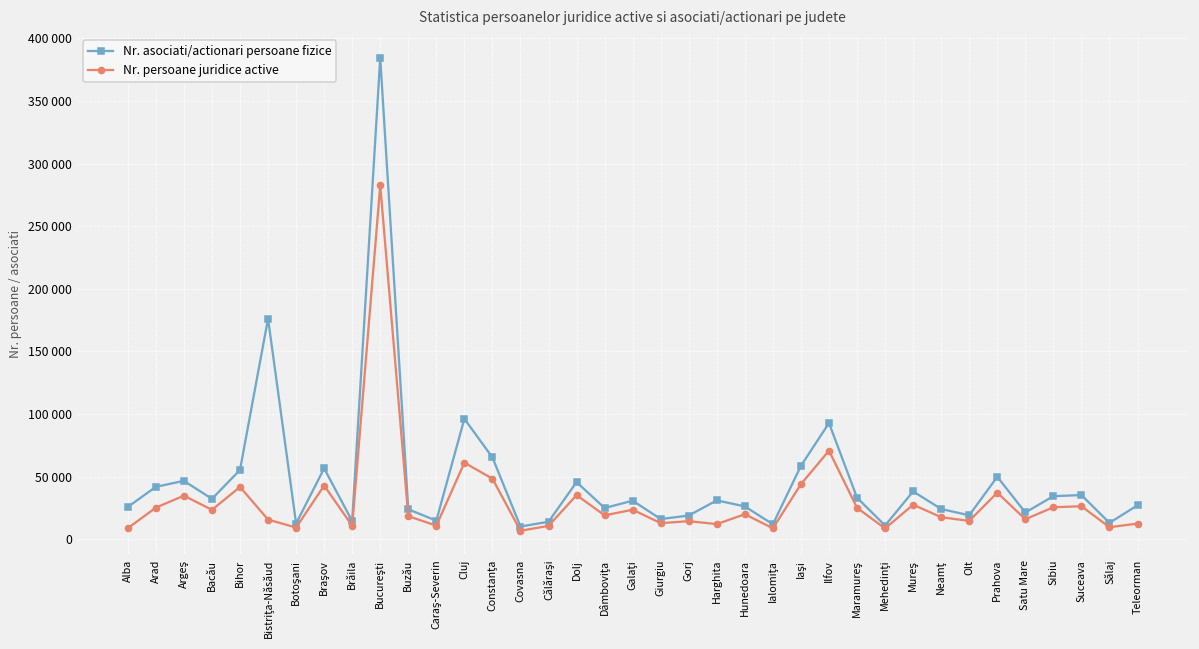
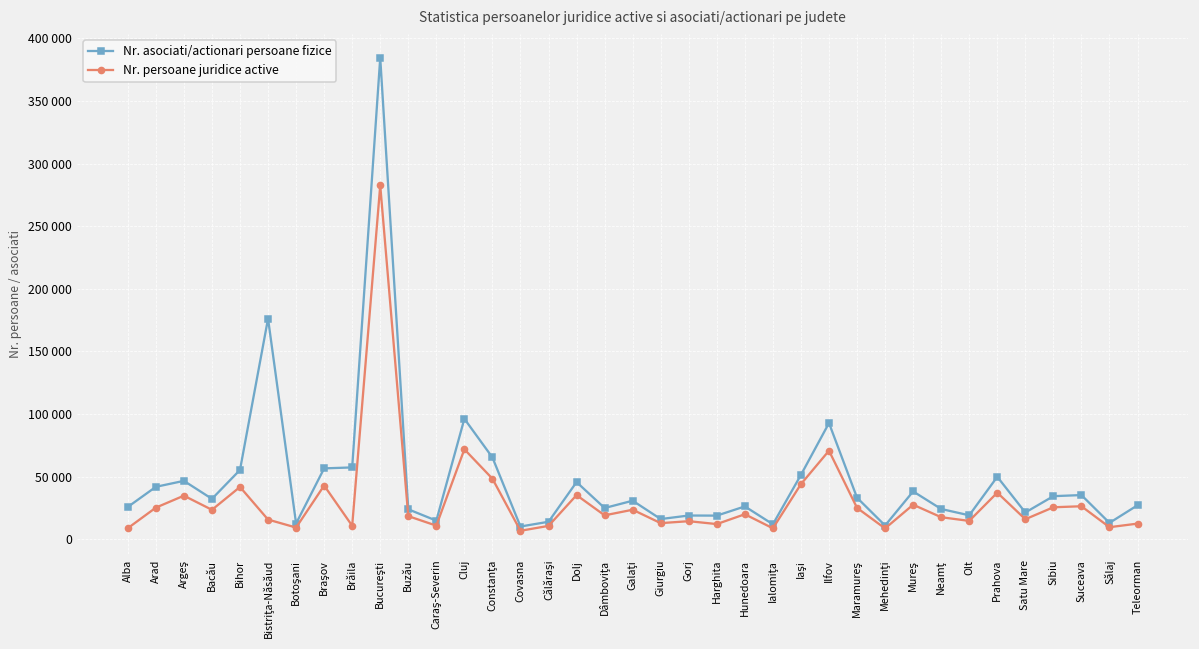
  {
    "Nr. asociati/actionari persoane fizice": {
      "Alba": 26000,
      "Arad": 42000,
      "Argeş": 47000,
      "Bacău": 32000,
      "Bihor": 55000,
      "Bistriţa-Năsăud": 176000,
      "Botoşani": 13000,
      "Braşov": 57000,
-     "Brăila": 15000,
+     "Brăila": 57000,
      "Bucureşti": 384000,
      "Buzău": 24000,
      "Caraş-Severin": 15000,
      "Cluj": 96000,
      "Constanţa": 65000,
      "Covasna": 10000,
      "Călăraşi": 14000,
      "Dolj": 46000,
      "Dâmboviţa": 25000,
      "Galaţi": 31000,
      "Giurgiu": 16000,
      "Gorj": 19000,
-     "Harghita": 31000,
+     "Harghita": 19000,
      "Hunedoara": 26000,
      "Ialomiţa": 12000,
-     "Iaşi": 59000,
+     "Iaşi": 52000,
      "Ilfov": 93000,
      "Maramureş": 33000,
      "Mehedinţi": 11000,
      "Mureş": 38000,
      "Neamţ": 24000,
      "Olt": 19000,
      "Prahova": 50000,
      "Satu Mare": 21000,
      "Sibiu": 35000,
      "Suceava": 35000,
      "Sălaj": 13000,
      "Teleorman": 27000
    },
    "Nr. persoane juridice active": {
      "Alba": 9000,
      "Arad": 25000,
      "Argeş": 35000,
      "Bacău": 24000,
      "Bihor": 42000,
      "Bistriţa-Năsăud": 16000,
      "Botoşani": 9000,
      "Braşov": 43000,
      "Brăila": 11000,
      "Bucureşti": 283000,
      "Buzău": 19000,
      "Caraş-Severin": 11000,
-     "Cluj": 61000,
+     "Cluj": 72000,
      "Constanţa": 48000,
      "Covasna": 7000,
      "Călăraşi": 11000,
      "Dolj": 35000,
      "Dâmboviţa": 19000,
      "Galaţi": 24000,
      "Giurgiu": 13000,
      "Gorj": 15000,
      "Harghita": 12000,
      "Hunedoara": 20000,
      "Ialomiţa": 9000,
      "Iaşi": 44000,
      "Ilfov": 71000,
      "Maramureş": 25000,
      "Mehedinţi": 9000,
      "Mureş": 28000,
      "Neamţ": 18000,
      "Olt": 15000,
      "Prahova": 37000,
      "Satu Mare": 16000,
      "Sibiu": 26000,
      "Suceava": 26000,
      "Sălaj": 10000,
      "Teleorman": 13000
    }
  }
